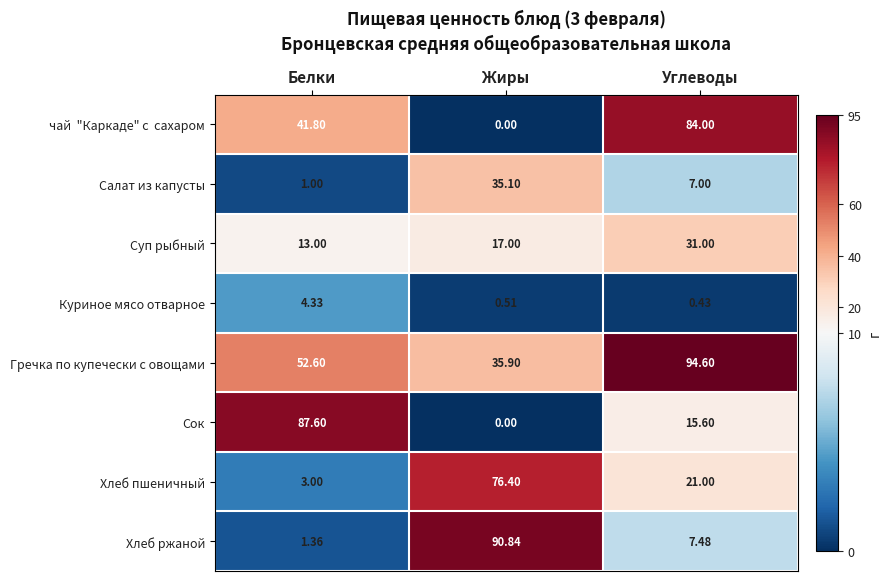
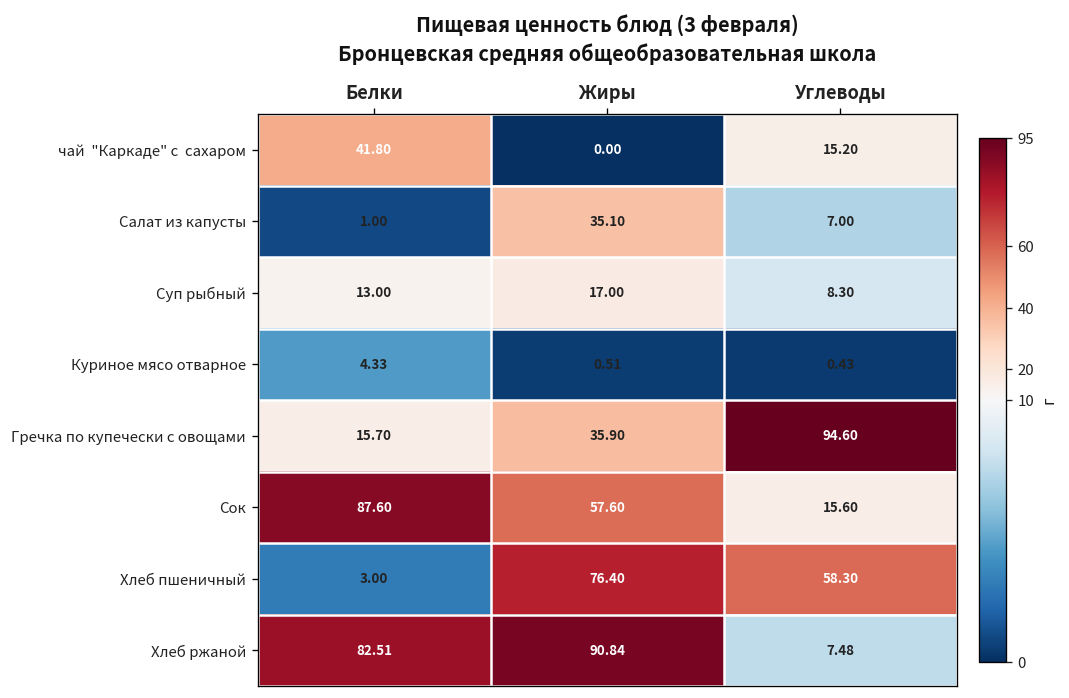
  {
    "чай \"Каркаде\" с сахаром": {
      "Белки": 41.80,
      "Жиры": 0.00,
-     "Углеводы": 84.00
+     "Углеводы": 15.20
    },
    "Салат из капусты": {
      "Белки": 1.00,
      "Жиры": 35.10,
      "Углеводы": 7.00
    },
    "Суп рыбный": {
      "Белки": 13.00,
      "Жиры": 17.00,
-     "Углеводы": 31.00
+     "Углеводы": 8.30
    },
    "Куриное мясо отварное": {
      "Белки": 4.33,
      "Жиры": 0.51,
      "Углеводы": 0.43
    },
    "Гречка по купечески с овощами": {
-     "Белки": 52.60,
+     "Белки": 15.70,
      "Жиры": 35.90,
      "Углеводы": 94.60
    },
    "Сок": {
      "Белки": 87.60,
-     "Жиры": 0.00,
+     "Жиры": 57.60,
      "Углеводы": 15.60
    },
    "Хлеб пшеничный": {
      "Белки": 3.00,
      "Жиры": 76.40,
-     "Углеводы": 21.00
+     "Углеводы": 58.30
    },
    "Хлеб ржаной": {
-     "Белки": 1.36,
+     "Белки": 82.51,
      "Жиры": 90.84,
      "Углеводы": 7.48
    }
  }
